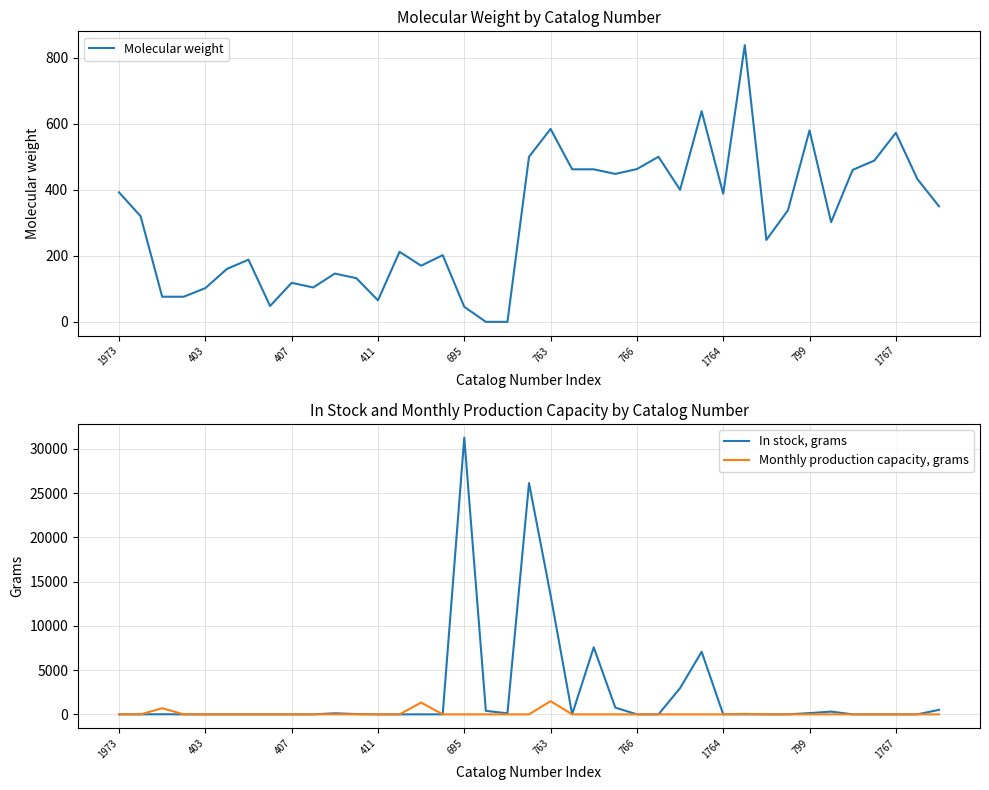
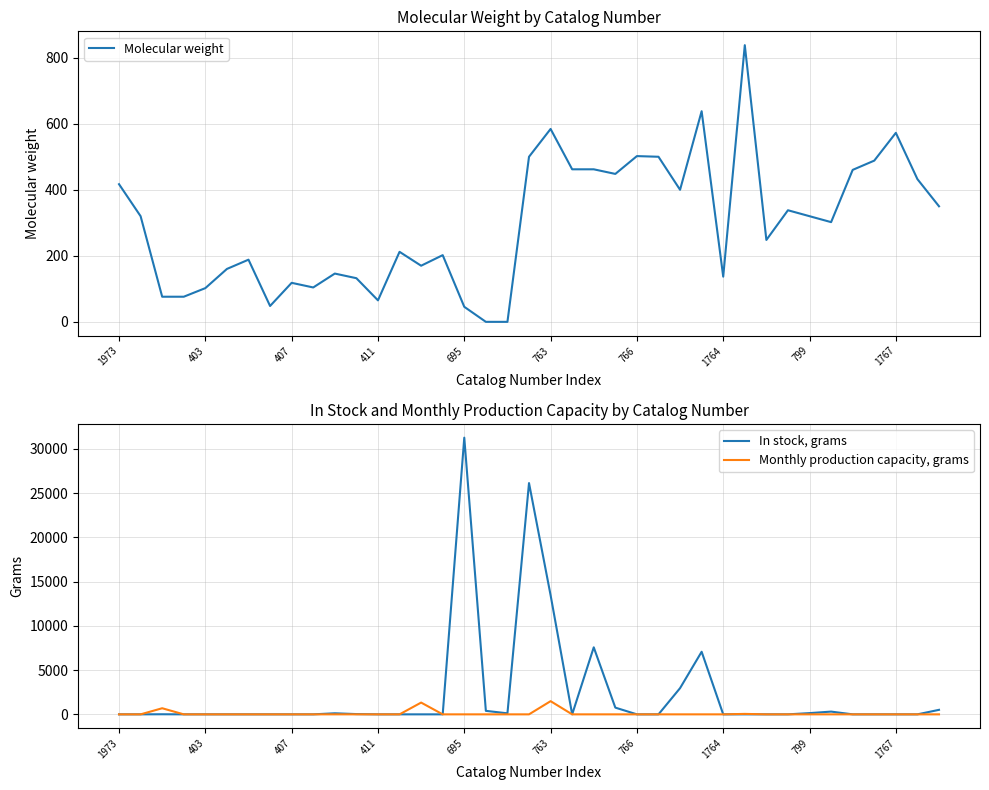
  {
    "Molecular Weight by Catalog Number": {
-     "1973": 390,
+     "1973": 420,
      "403": 100,
      "407": 120,
      "411": 70,
      "695": 50,
      "763": 580,
-     "766": 460,
-     "1764": 390,
-     "799": 580,
+     "766": 500,
+     "1764": 140,
+     "799": 320,
      "1767": 570
    },
    "In Stock and Monthly Production Capacity by Catalog Number": {
      "In stock, grams": {
        "695": 31000,
        "763": 13000
      },
      "Monthly production capacity, grams": {
        "695": 0,
        "763": 1000
      }
    }
  }
